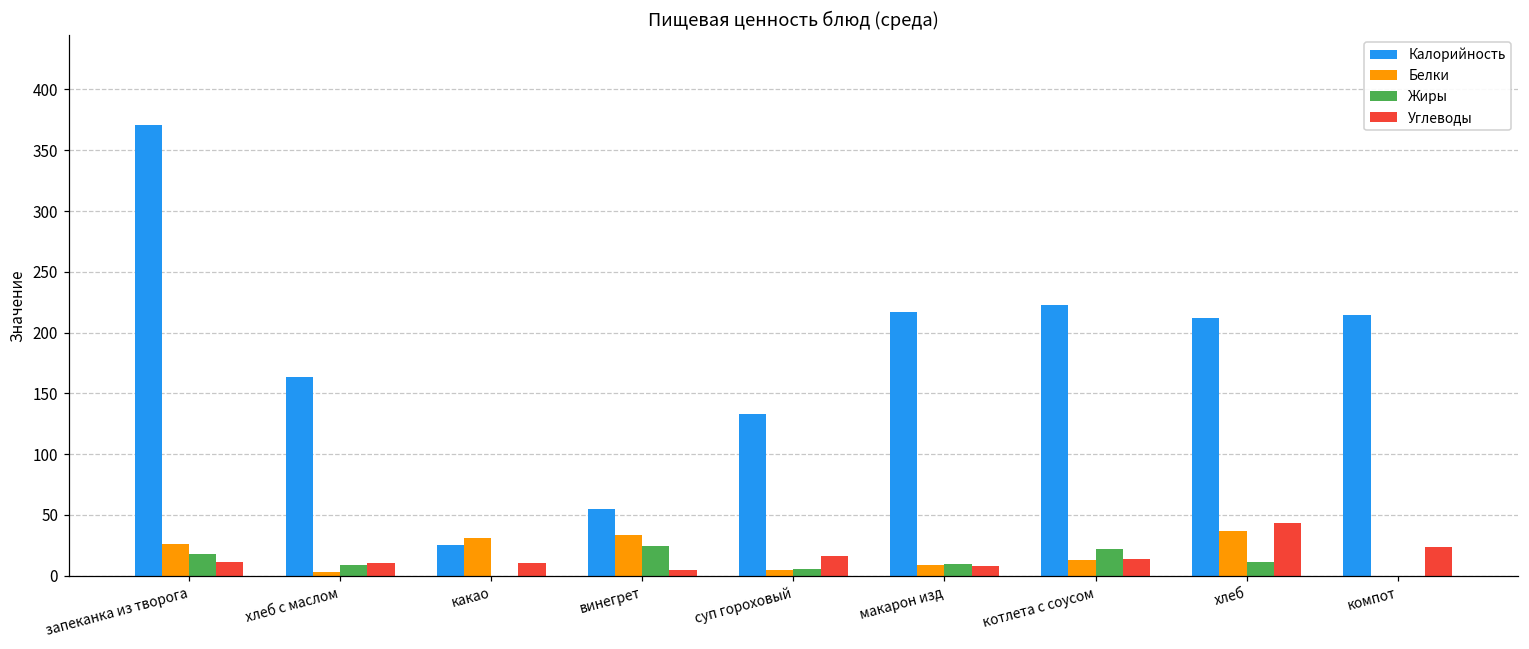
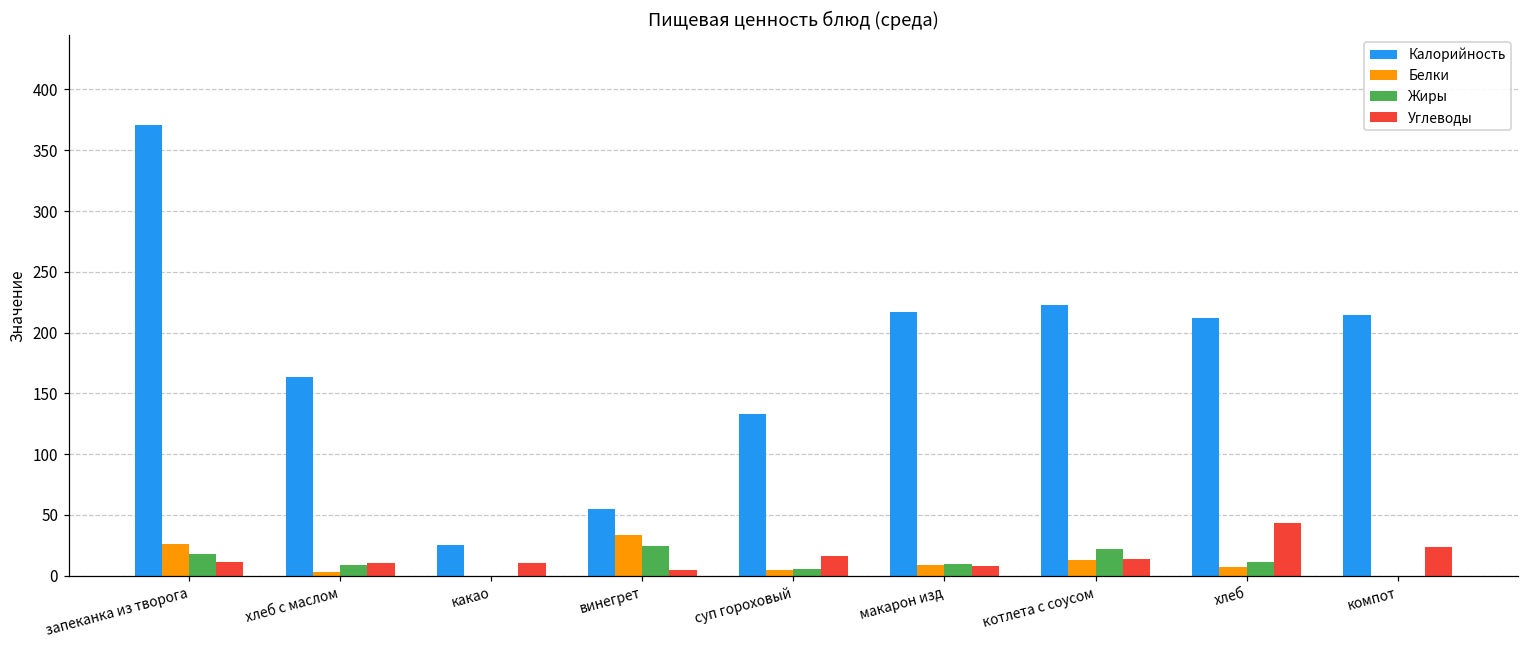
  {
    "Калорийность": {
      "запеканка из творога": 371,
      "хлеб с маслом": 163,
      "какао": 26,
      "винегрет": 55,
      "суп гороховый": 133,
      "макарон изд": 217,
      "котлета с соусом": 223,
      "хлеб": 212,
      "компот": 214
    },
    "Белки": {
      "запеканка из творога": 26,
      "хлеб с маслом": 3,
-     "какао": 31,
+     "какао": 0,
      "винегрет": 33,
      "суп гороховый": 5,
      "макарон изд": 9,
      "котлета с соусом": 13,
-     "хлеб": 37
+     "хлеб": 7
    },
    "Жиры": {
      "запеканка из творога": 18,
      "хлеб с маслом": 9,
      "винегрет": 24,
      "суп гороховый": 5,
      "макарон изд": 10,
      "котлета с соусом": 22,
      "хлеб": 11
    },
    "Углеводы": {
      "запеканка из творога": 12,
      "хлеб с маслом": 10,
      "какао": 11,
      "винегрет": 5,
      "суп гороховый": 16,
      "макарон изд": 8,
      "котлета с соусом": 13,
      "хлеб": 43,
      "компот": 24
    }
  }
